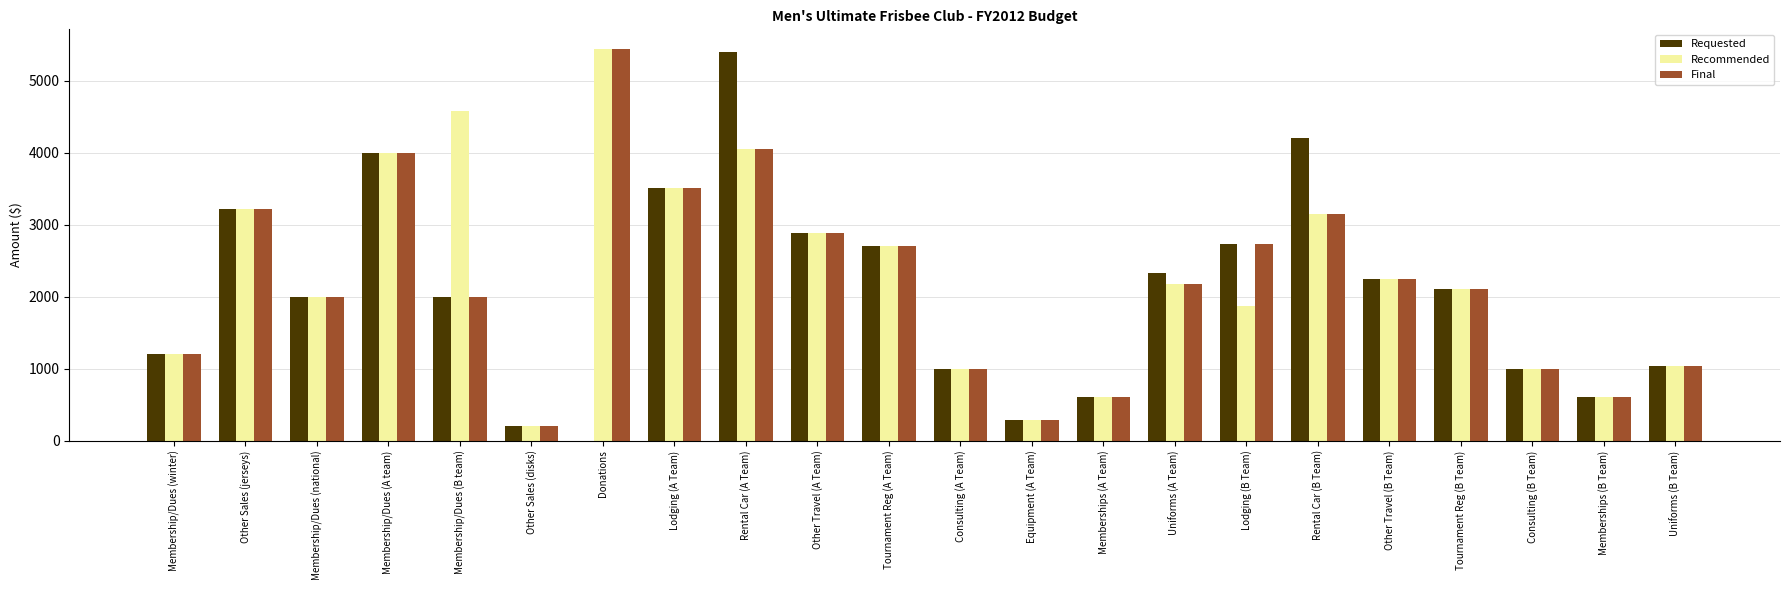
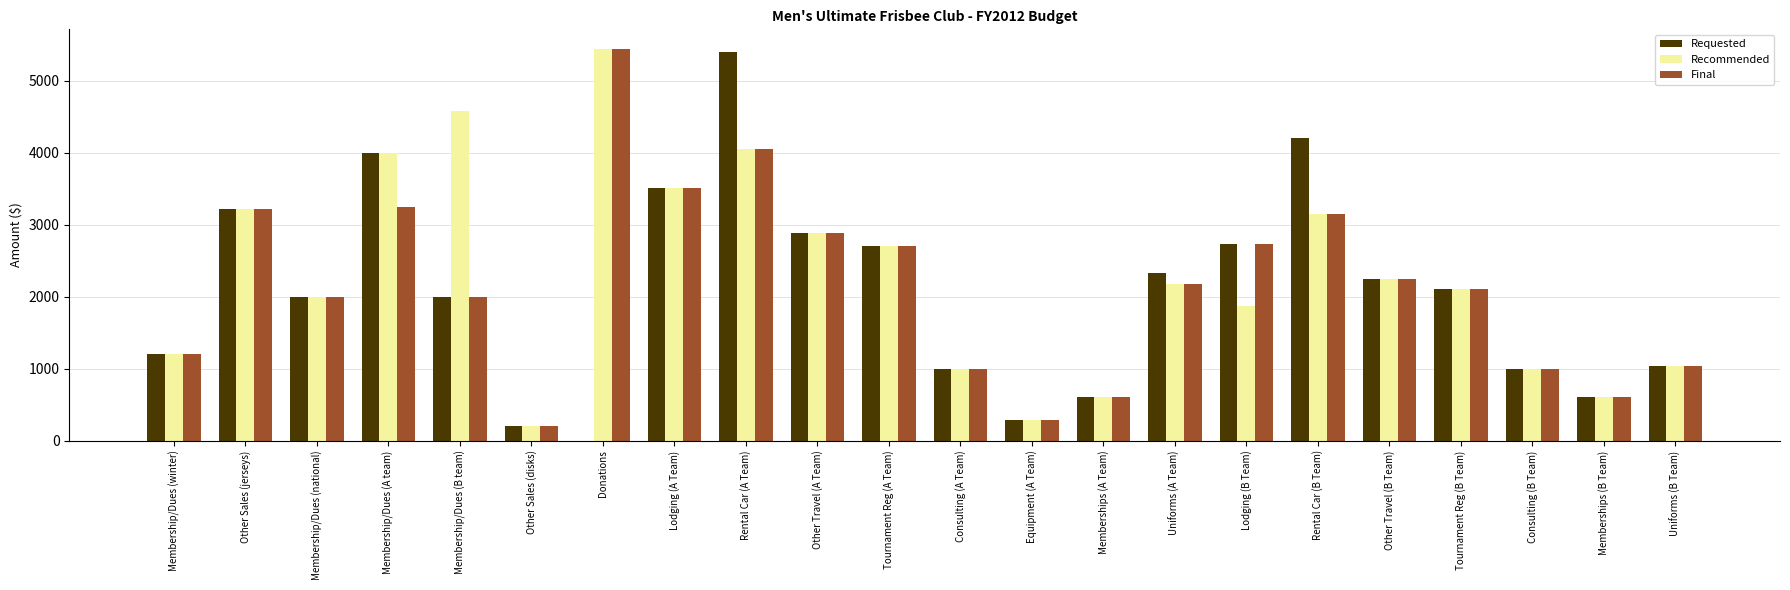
  {
    "Requested": {
      "Membership/Dues (winter)": 1200,
      "Other Sales (jerseys)": 3200,
      "Membership/Dues (national)": 2000,
      "Membership/Dues (A team)": 4000,
      "Membership/Dues (B team)": 2000,
      "Other Sales (disks)": 200,
      "Donations": 0,
      "Lodging (A Team)": 3500,
      "Rental Car (A Team)": 5400,
      "Other Travel (A Team)": 2900,
      "Tournament Reg (A Team)": 2700,
      "Consulting (A Team)": 1000,
      "Equipment (A Team)": 300,
      "Memberships (A Team)": 600,
      "Uniforms (A Team)": 2300,
      "Lodging (B Team)": 2700,
      "Rental Car (B Team)": 4200,
      "Other Travel (B Team)": 2200,
      "Tournament Reg (B Team)": 2100,
      "Consulting (B Team)": 1000,
      "Memberships (B Team)": 600,
      "Uniforms (B Team)": 1000
    },
    "Recommended": {
      "Membership/Dues (winter)": 1200,
      "Other Sales (jerseys)": 3200,
      "Membership/Dues (national)": 2000,
      "Membership/Dues (A team)": 4000,
      "Membership/Dues (B team)": 4600,
      "Other Sales (disks)": 200,
      "Donations": 5400,
      "Lodging (A Team)": 3500,
      "Rental Car (A Team)": 4100,
      "Other Travel (A Team)": 2900,
      "Tournament Reg (A Team)": 2700,
      "Consulting (A Team)": 1000,
      "Equipment (A Team)": 300,
      "Memberships (A Team)": 600,
      "Uniforms (A Team)": 2200,
      "Lodging (B Team)": 1900,
      "Rental Car (B Team)": 3200,
      "Other Travel (B Team)": 2200,
      "Tournament Reg (B Team)": 2100,
      "Consulting (B Team)": 1000,
      "Memberships (B Team)": 600,
      "Uniforms (B Team)": 1000
    },
    "Final": {
      "Membership/Dues (winter)": 1200,
      "Other Sales (jerseys)": 3200,
      "Membership/Dues (national)": 2000,
-     "Membership/Dues (A team)": 4000,
+     "Membership/Dues (A team)": 3200,
      "Membership/Dues (B team)": 2000,
      "Other Sales (disks)": 200,
      "Donations": 5400,
      "Lodging (A Team)": 3500,
      "Rental Car (A Team)": 4100,
      "Other Travel (A Team)": 2900,
      "Tournament Reg (A Team)": 2700,
      "Consulting (A Team)": 1000,
      "Equipment (A Team)": 300,
      "Memberships (A Team)": 600,
      "Uniforms (A Team)": 2200,
      "Lodging (B Team)": 2700,
      "Rental Car (B Team)": 3200,
      "Other Travel (B Team)": 2200,
      "Tournament Reg (B Team)": 2100,
      "Consulting (B Team)": 1000,
      "Memberships (B Team)": 600,
      "Uniforms (B Team)": 1000
    }
  }
